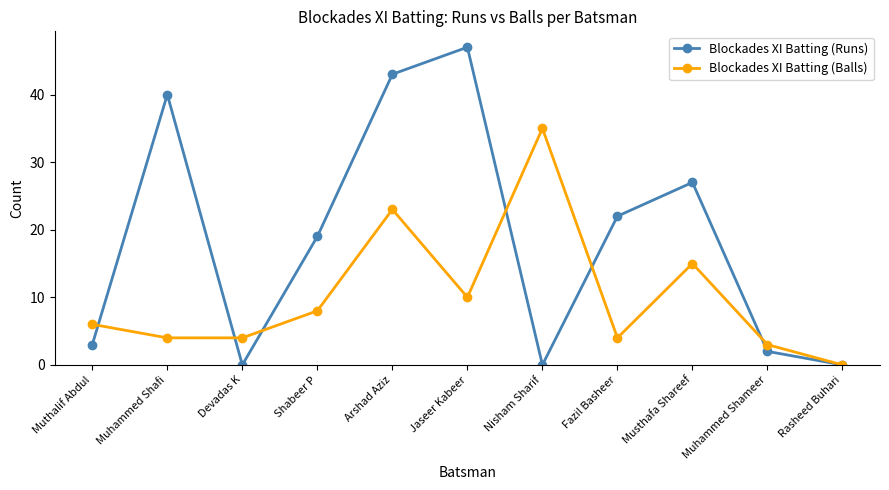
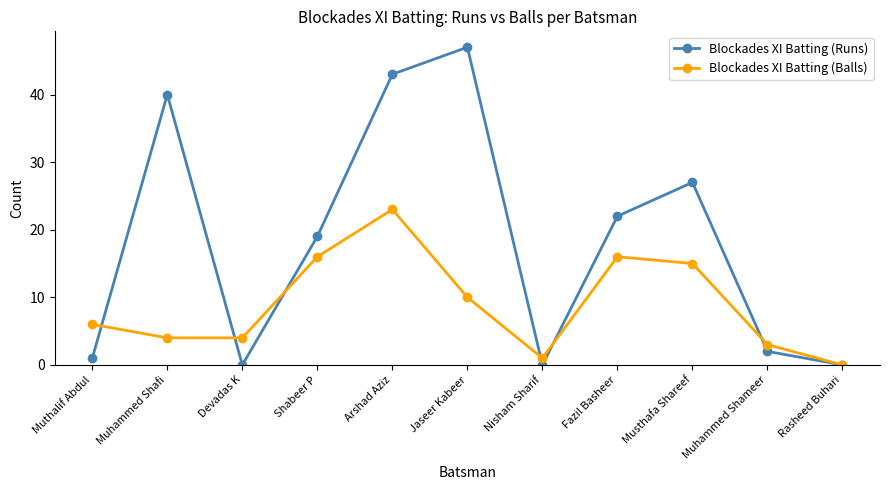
  {
    "Blockades XI Batting (Runs)": {
-     "Muthalif Abdul": 3,
+     "Muthalif Abdul": 1,
      "Muhammed Shafi": 40,
      "Devadas K": 0,
      "Shabeer P": 19,
      "Arshad Aziz": 43,
      "Jaseer Kabeer": 47,
      "Nisham Sharif": 0,
      "Fazil Basheer": 22,
      "Musthafa Shareef": 27,
      "Muhammed Shameer": 2
    },
    "Blockades XI Batting (Balls)": {
      "Muthalif Abdul": 6,
      "Muhammed Shafi": 4,
      "Devadas K": 4,
-     "Shabeer P": 8,
+     "Shabeer P": 16,
      "Arshad Aziz": 23,
      "Jaseer Kabeer": 10,
-     "Nisham Sharif": 35,
-     "Fazil Basheer": 4,
+     "Nisham Sharif": 1,
+     "Fazil Basheer": 16,
      "Musthafa Shareef": 15,
      "Muhammed Shameer": 3
    }
  }
